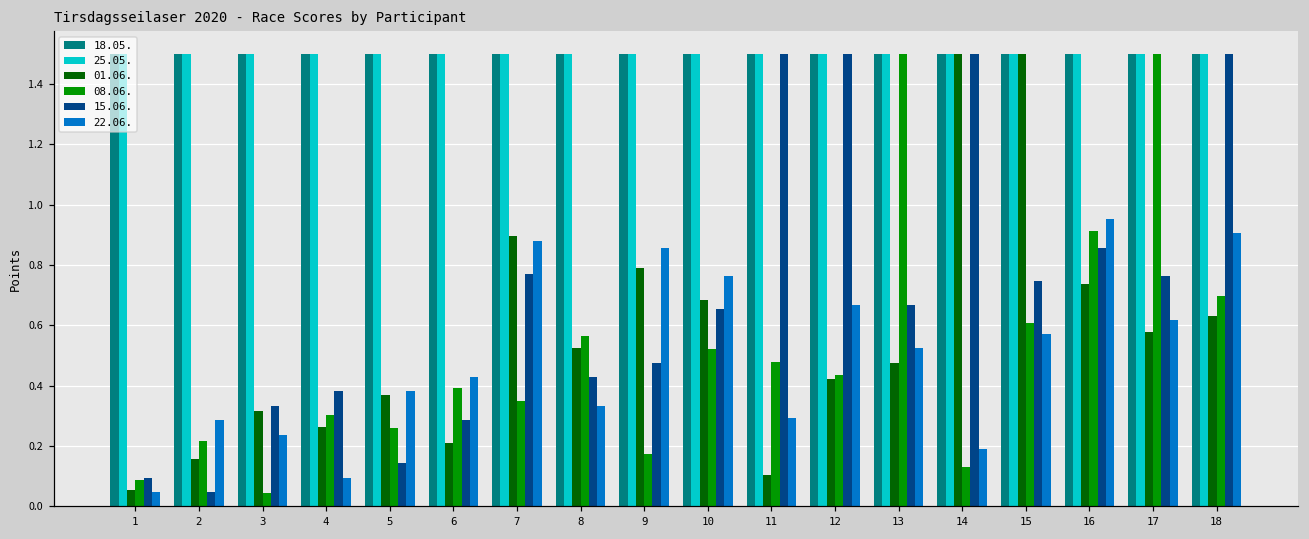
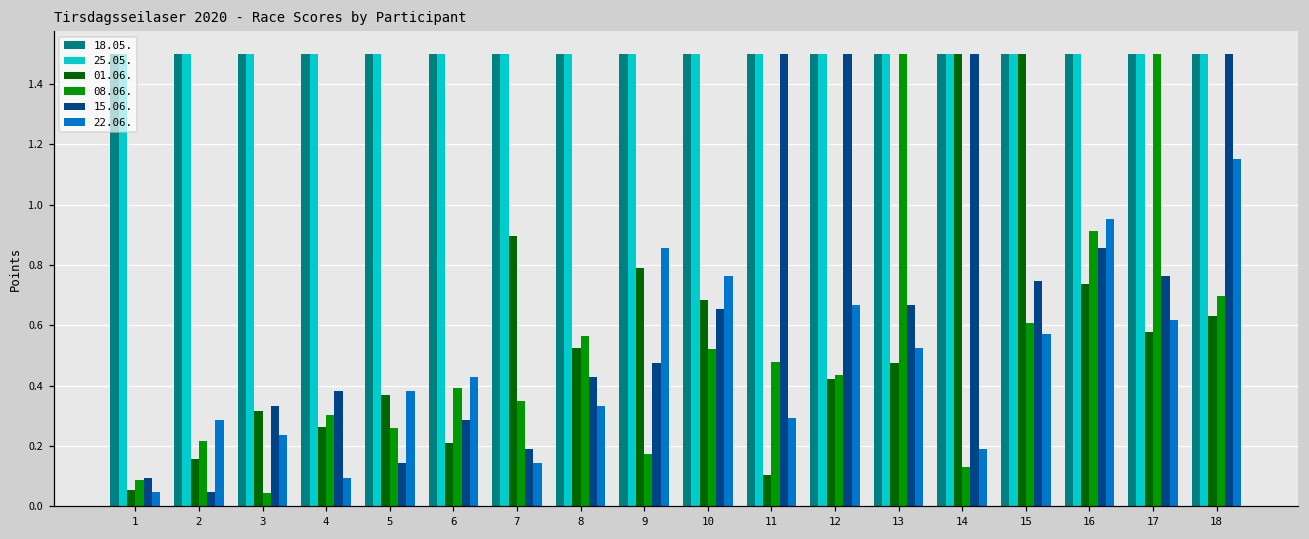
  {
    "18.05.": {
      "2": 1.50,
      "3": 1.50,
      "4": 1.50,
      "5": 1.50,
      "6": 1.50,
      "7": 1.50,
      "8": 1.50,
      "9": 1.50,
      "10": 1.50,
      "11": 1.50,
      "12": 1.50,
      "13": 1.50,
      "14": 1.50,
      "15": 1.50,
      "16": 1.50,
      "17": 1.50,
      "18": 1.50
    },
    "25.05.": {
      "2": 1.50,
      "3": 1.50,
      "4": 1.50,
      "5": 1.50,
      "6": 1.50,
      "7": 1.50,
      "8": 1.50,
      "9": 1.50,
      "10": 1.50,
      "11": 1.50,
      "12": 1.50,
      "13": 1.50,
      "14": 1.50,
      "15": 1.50,
      "16": 1.50,
      "17": 1.50,
      "18": 1.50
    },
    "15.06.": {
      "1": 0.10,
      "2": 0.05,
      "3": 0.33,
      "4": 0.38,
      "5": 0.14,
      "6": 0.29,
-     "7": 0.77,
+     "7": 0.19,
      "8": 0.43,
      "9": 0.48,
      "10": 0.65,
      "11": 1.50,
      "12": 1.50,
      "13": 0.67,
      "14": 1.50,
      "15": 0.75,
      "16": 0.86,
      "17": 0.76,
      "18": 1.50
    },
    "22.06.": {
      "1": 0.05,
      "2": 0.29,
      "3": 0.24,
      "4": 0.10,
      "5": 0.38,
      "6": 0.43,
-     "7": 0.88,
+     "7": 0.14,
      "8": 0.33,
      "9": 0.86,
      "10": 0.76,
      "11": 0.29,
      "12": 0.67,
      "13": 0.52,
      "14": 0.19,
      "15": 0.57,
      "16": 0.95,
      "17": 0.62,
-     "18": 0.91
+     "18": 1.15
    }
  }
